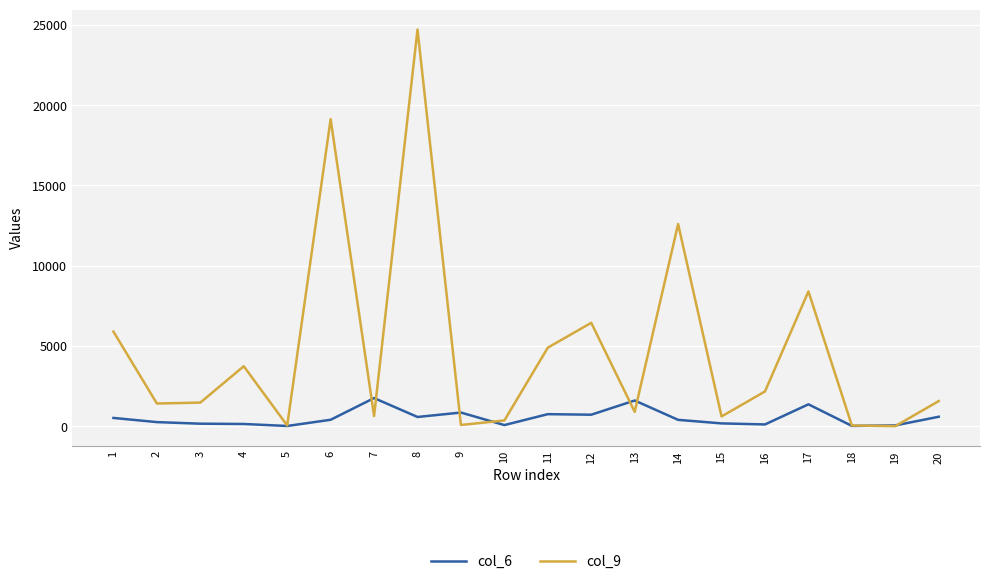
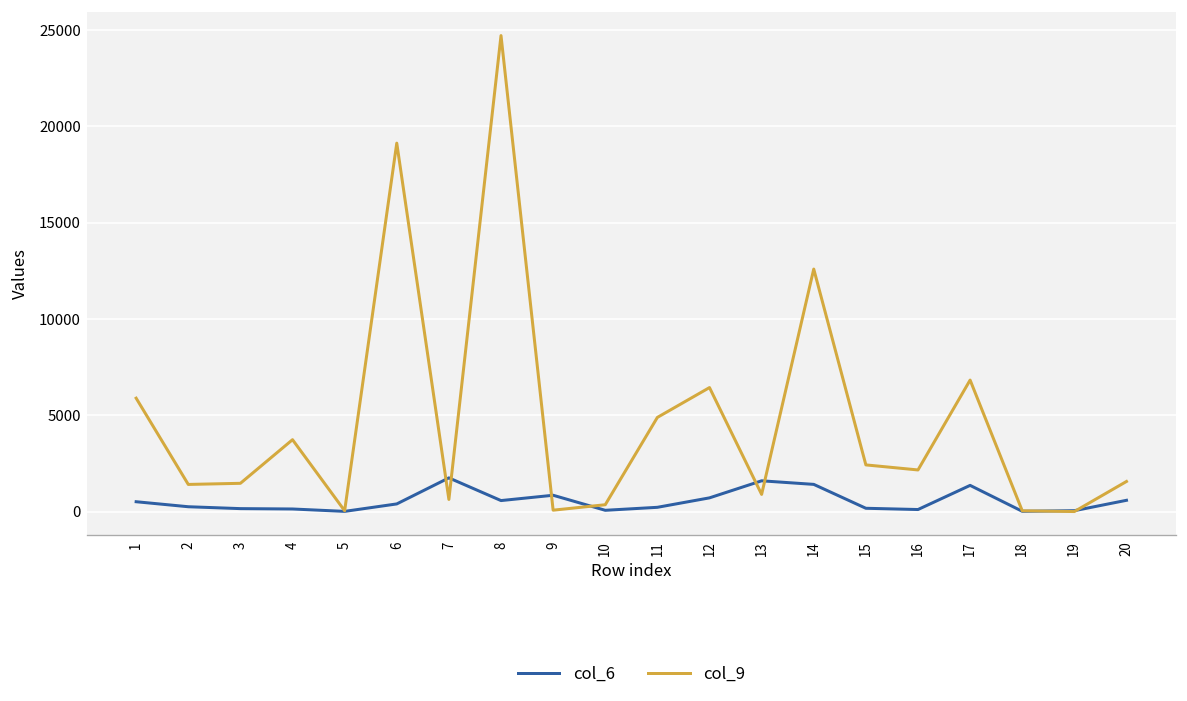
  {
    "col_6": {
      "1": 500,
      "2": 300,
      "3": 200,
      "4": 100,
      "6": 400,
      "7": 1800,
      "8": 600,
      "9": 800,
      "10": 100,
-     "11": 700,
+     "11": 200,
      "12": 700,
      "13": 1600,
-     "14": 400,
+     "14": 1400,
      "15": 200,
      "16": 100,
      "17": 1400,
      "20": 600
    },
    "col_9": {
      "1": 5900,
      "2": 1400,
      "3": 1500,
      "4": 3700,
      "6": 19100,
      "7": 600,
      "8": 24700,
      "9": 100,
      "10": 400,
      "11": 4900,
      "12": 6400,
      "13": 900,
      "14": 12600,
-     "15": 600,
+     "15": 2400,
      "16": 2200,
-     "17": 8400,
+     "17": 6800,
      "20": 1600
    }
  }
